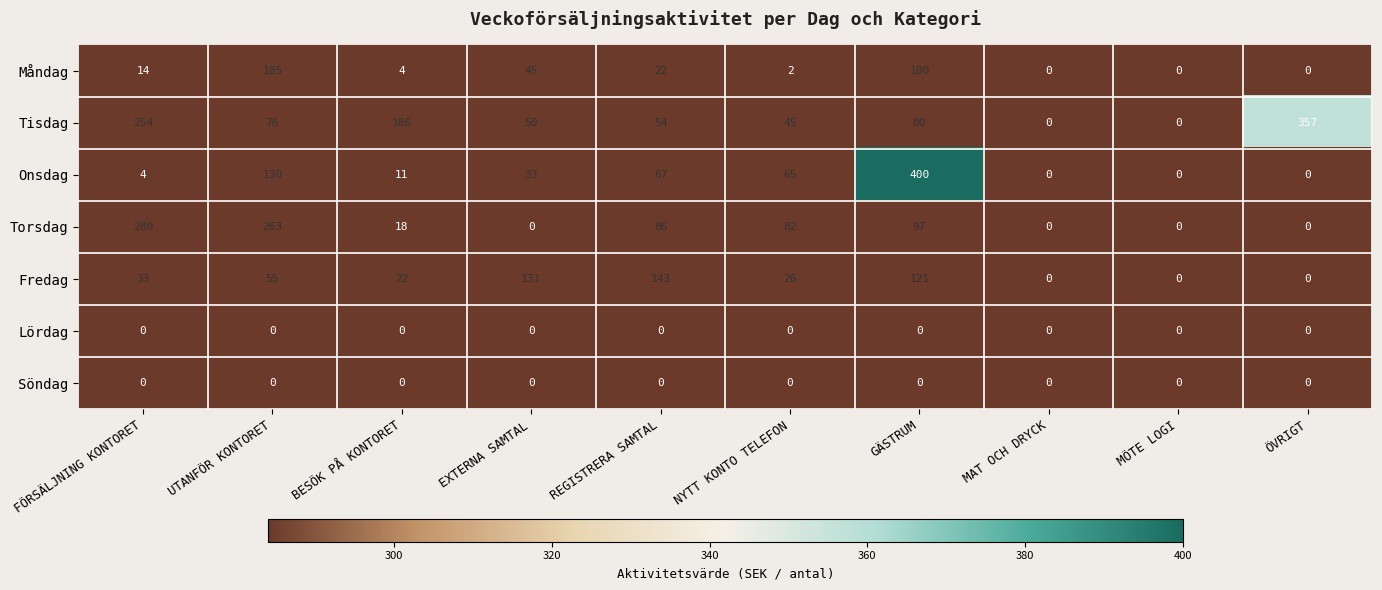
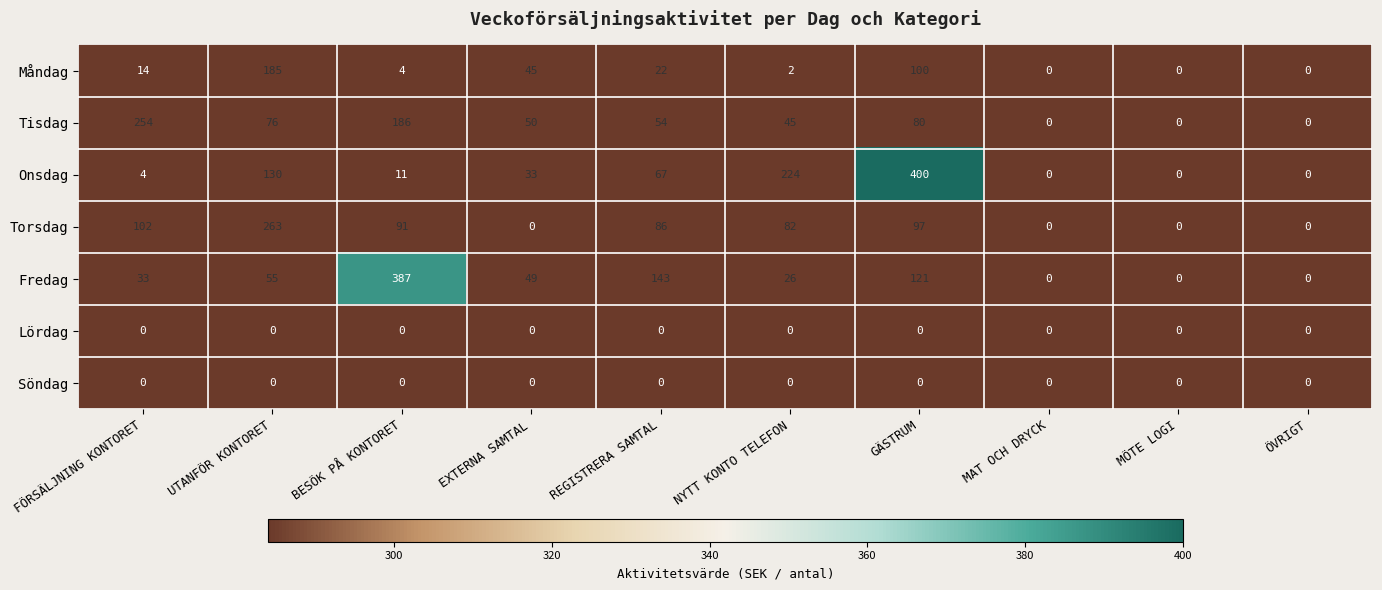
  {
    "Måndag": {
      "FÖRSÄLJNING KONTORET": 14,
      "UTANFÖR KONTORET": 185,
      "BESÖK PÅ KONTORET": 4,
      "EXTERNA SAMTAL": 45,
      "REGISTRERA SAMTAL": 22,
      "NYTT KONTO TELEFON": 2,
      "GÄSTRUM": 100,
      "MAT OCH DRYCK": 0,
      "MÖTE LOGI": 0,
      "ÖVRIGT": 0
    },
    "Tisdag": {
      "FÖRSÄLJNING KONTORET": 254,
      "UTANFÖR KONTORET": 76,
      "BESÖK PÅ KONTORET": 186,
      "EXTERNA SAMTAL": 50,
      "REGISTRERA SAMTAL": 54,
      "NYTT KONTO TELEFON": 45,
      "GÄSTRUM": 80,
      "MAT OCH DRYCK": 0,
      "MÖTE LOGI": 0,
-     "ÖVRIGT": 357
+     "ÖVRIGT": 0
    },
    "Onsdag": {
      "FÖRSÄLJNING KONTORET": 4,
      "UTANFÖR KONTORET": 130,
      "BESÖK PÅ KONTORET": 11,
      "EXTERNA SAMTAL": 33,
      "REGISTRERA SAMTAL": 67,
-     "NYTT KONTO TELEFON": 65,
+     "NYTT KONTO TELEFON": 224,
      "GÄSTRUM": 400,
      "MAT OCH DRYCK": 0,
      "MÖTE LOGI": 0,
      "ÖVRIGT": 0
    },
    "Torsdag": {
-     "FÖRSÄLJNING KONTORET": 280,
+     "FÖRSÄLJNING KONTORET": 102,
      "UTANFÖR KONTORET": 263,
-     "BESÖK PÅ KONTORET": 18,
+     "BESÖK PÅ KONTORET": 91,
      "EXTERNA SAMTAL": 0,
      "REGISTRERA SAMTAL": 86,
      "NYTT KONTO TELEFON": 82,
      "GÄSTRUM": 97,
      "MAT OCH DRYCK": 0,
      "MÖTE LOGI": 0,
      "ÖVRIGT": 0
    },
    "Fredag": {
      "FÖRSÄLJNING KONTORET": 33,
      "UTANFÖR KONTORET": 55,
-     "BESÖK PÅ KONTORET": 22,
-     "EXTERNA SAMTAL": 131,
+     "BESÖK PÅ KONTORET": 387,
+     "EXTERNA SAMTAL": 49,
      "REGISTRERA SAMTAL": 143,
      "NYTT KONTO TELEFON": 26,
      "GÄSTRUM": 121,
      "MAT OCH DRYCK": 0,
      "MÖTE LOGI": 0,
      "ÖVRIGT": 0
    },
    "Lördag": {
      "FÖRSÄLJNING KONTORET": 0,
      "UTANFÖR KONTORET": 0,
      "BESÖK PÅ KONTORET": 0,
      "EXTERNA SAMTAL": 0,
      "REGISTRERA SAMTAL": 0,
      "NYTT KONTO TELEFON": 0,
      "GÄSTRUM": 0,
      "MAT OCH DRYCK": 0,
      "MÖTE LOGI": 0,
      "ÖVRIGT": 0
    },
    "Söndag": {
      "FÖRSÄLJNING KONTORET": 0,
      "UTANFÖR KONTORET": 0,
      "BESÖK PÅ KONTORET": 0,
      "EXTERNA SAMTAL": 0,
      "REGISTRERA SAMTAL": 0,
      "NYTT KONTO TELEFON": 0,
      "GÄSTRUM": 0,
      "MAT OCH DRYCK": 0,
      "MÖTE LOGI": 0,
      "ÖVRIGT": 0
    }
  }
